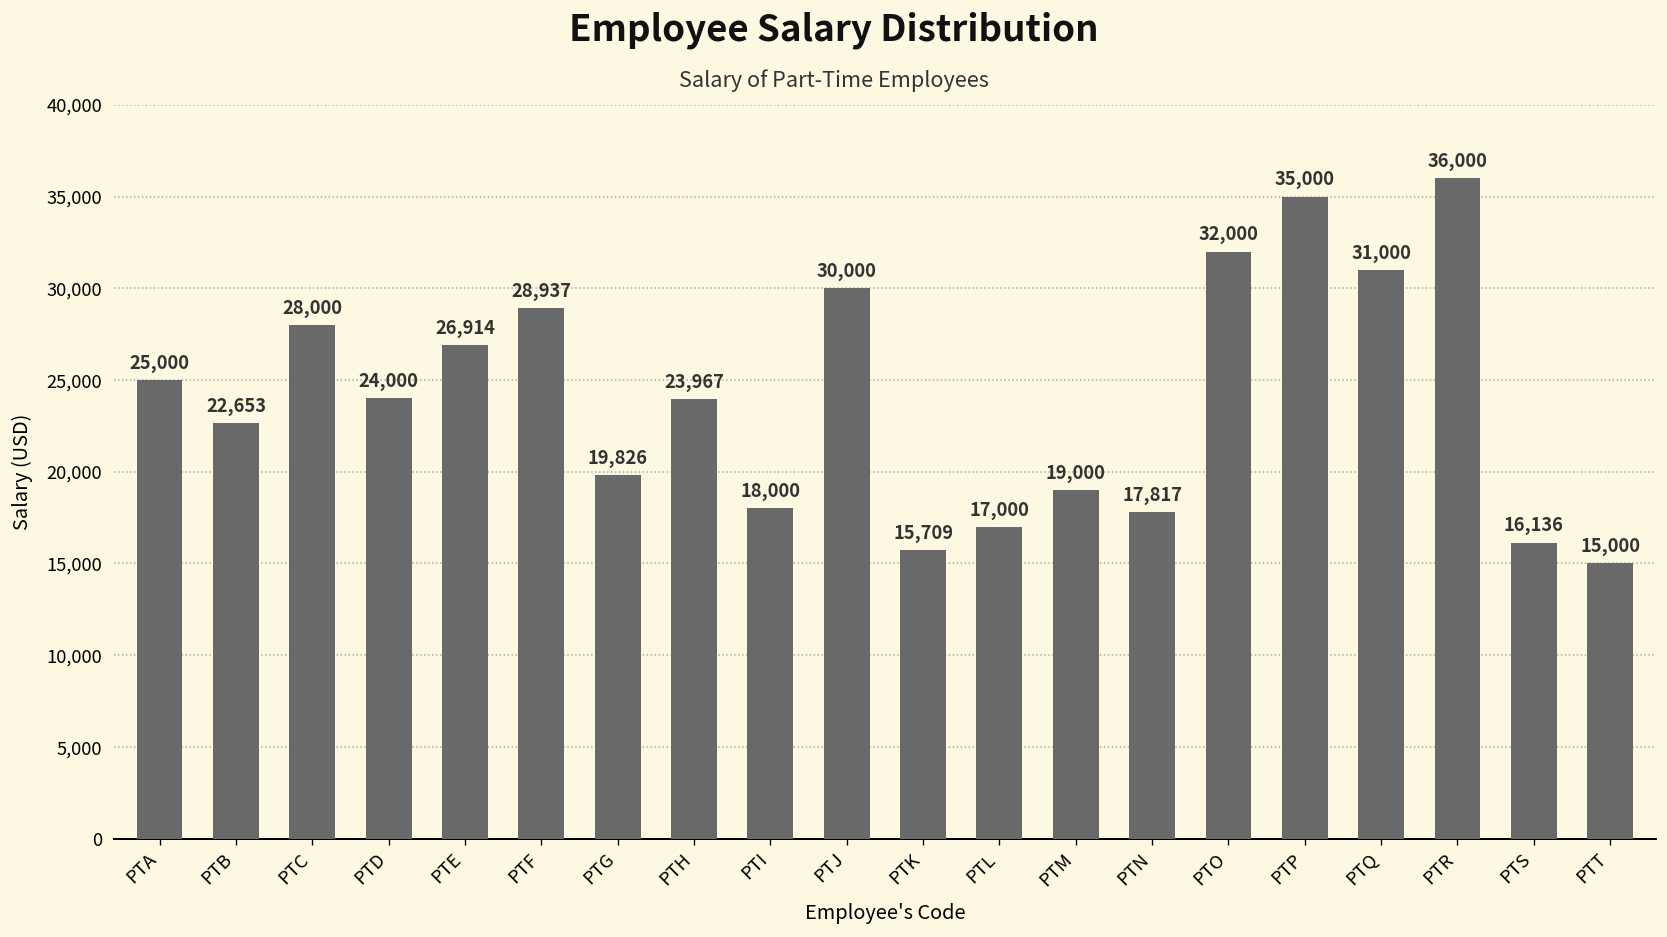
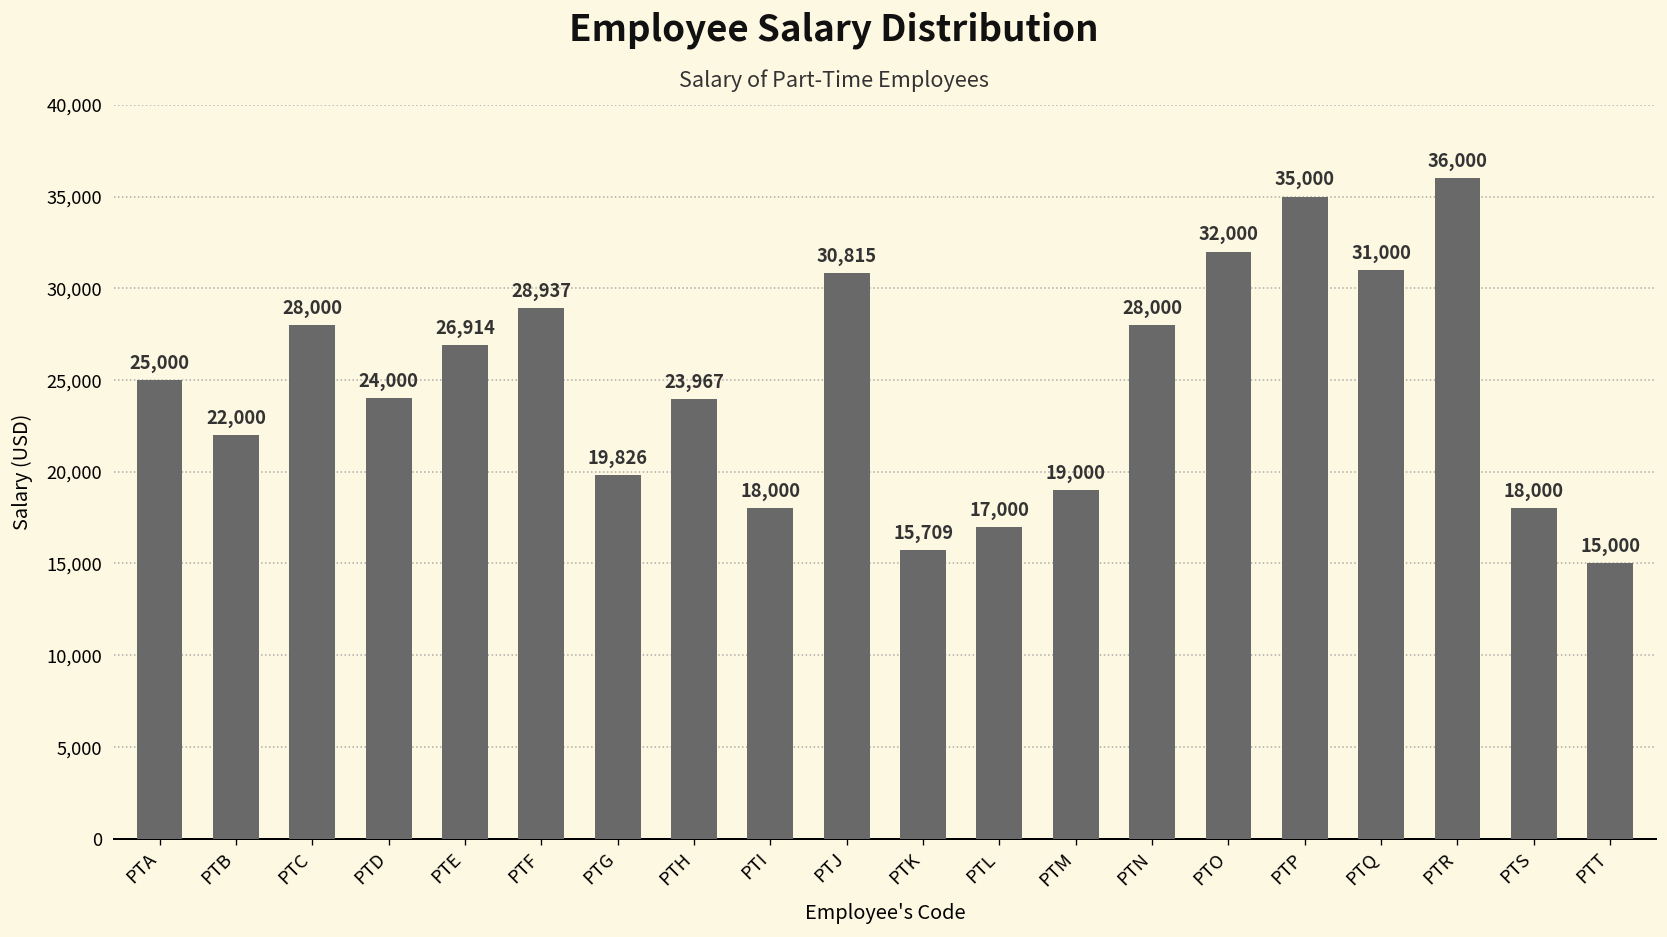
  {
    "PTA": "25,000",
-   "PTB": "22,653",
+   "PTB": "22,000",
    "PTC": "28,000",
    "PTD": "24,000",
    "PTE": "26,914",
    "PTF": "28,937",
    "PTG": "19,826",
    "PTH": "23,967",
    "PTI": "18,000",
-   "PTJ": "30,000",
+   "PTJ": "30,815",
    "PTK": "15,709",
    "PTL": "17,000",
    "PTM": "19,000",
-   "PTN": "17,817",
+   "PTN": "28,000",
    "PTO": "32,000",
    "PTP": "35,000",
    "PTQ": "31,000",
    "PTR": "36,000",
-   "PTS": "16,136",
+   "PTS": "18,000",
    "PTT": "15,000"
  }
